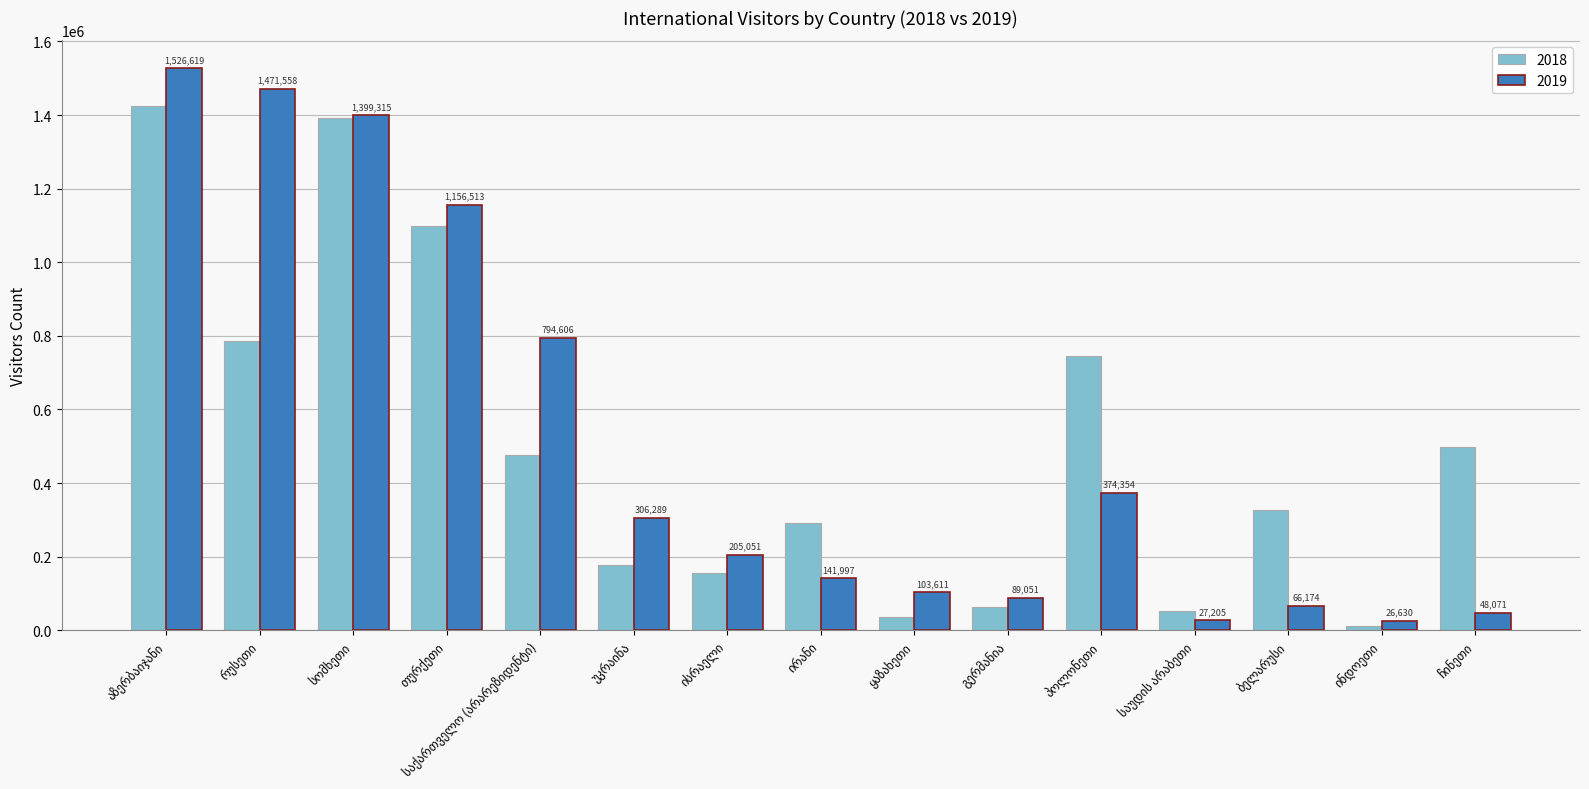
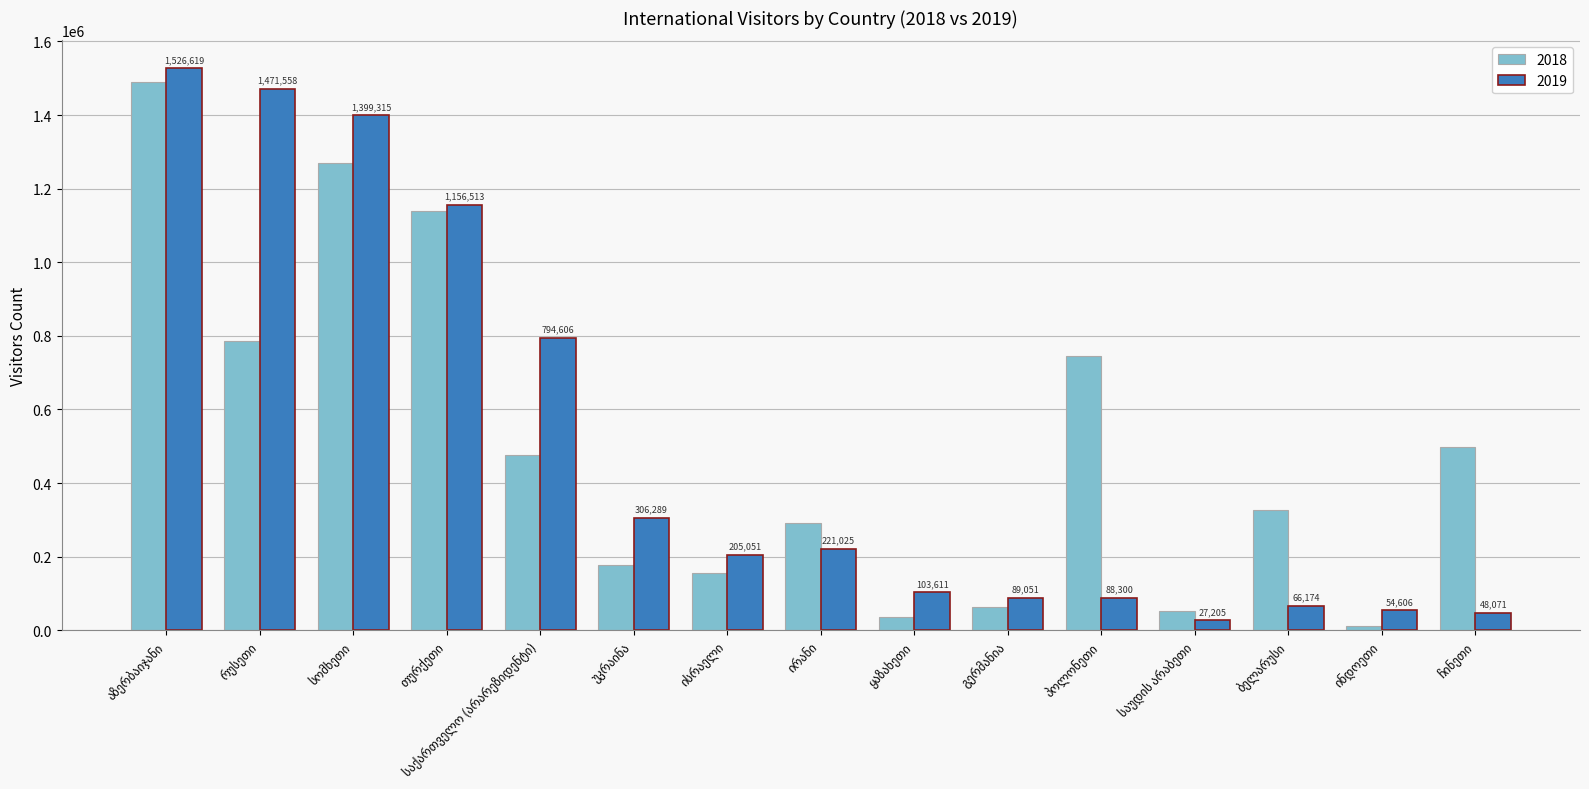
  {
    "2018": {
-     "აზერბაიჯანი": "1420000",
+     "აზერბაიჯანი": "1490000",
      "რუსეთი": "780000",
-     "სომხეთი": "1390000",
-     "თურქეთი": "1100000",
+     "სომხეთი": "1270000",
+     "თურქეთი": "1140000",
      "საქართველო (არარეზიდენტი)": "480000",
      "უკრაინა": "180000",
      "ისრაელი": "160000",
      "ირანი": "290000",
      "ყაზახეთი": "40000",
      "გერმანია": "60000",
      "პოლონეთი": "750000",
      "საუდის არაბეთი": "50000",
      "ბელარუსი": "330000",
      "ინდოეთი": "10000",
      "ჩინეთი": "500000"
    },
    "2019": {
      "აზერბაიჯანი": "1,526,619",
      "რუსეთი": "1,471,558",
      "სომხეთი": "1,399,315",
      "თურქეთი": "1,156,513",
      "საქართველო (არარეზიდენტი)": "794,606",
      "უკრაინა": "306,289",
      "ისრაელი": "205,051",
-     "ირანი": "141,997",
+     "ირანი": "221,025",
      "ყაზახეთი": "103,611",
      "გერმანია": "89,051",
-     "პოლონეთი": "374,354",
+     "პოლონეთი": "88,300",
      "საუდის არაბეთი": "27,205",
      "ბელარუსი": "66,174",
-     "ინდოეთი": "26,630",
+     "ინდოეთი": "54,606",
      "ჩინეთი": "48,071"
    }
  }
